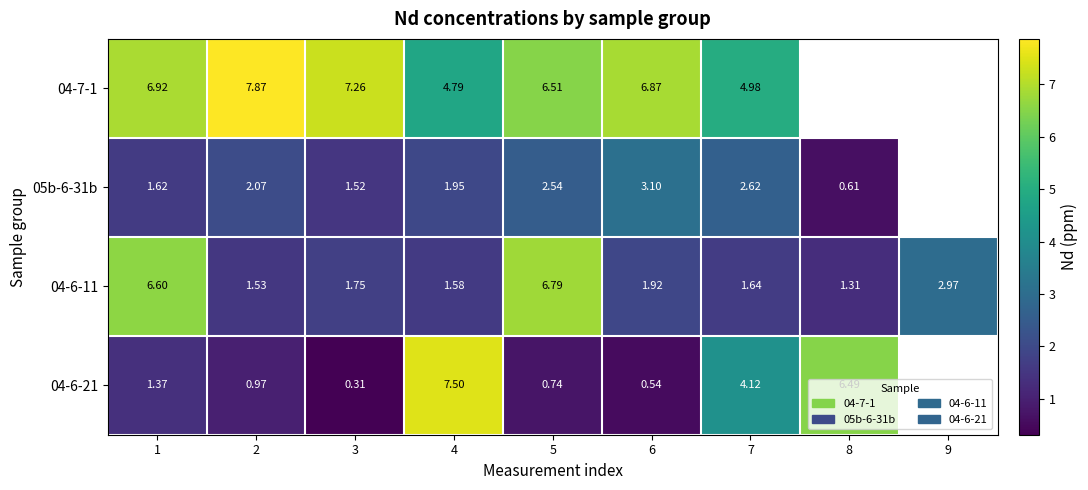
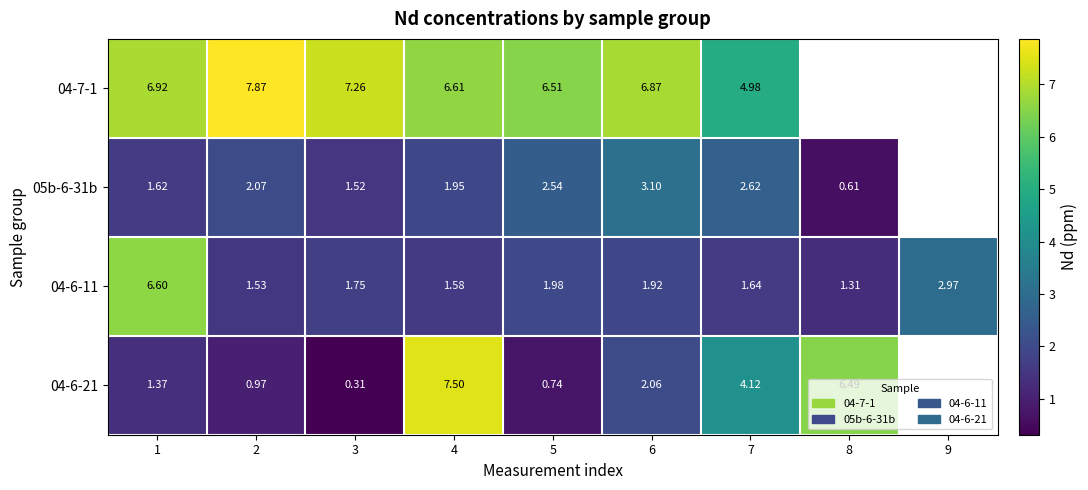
  {
    "04-7-1": {
      "1": 6.92,
      "2": 7.87,
      "3": 7.26,
-     "4": 4.79,
+     "4": 6.61,
      "5": 6.51,
      "6": 6.87,
      "7": 4.98
    },
    "05b-6-31b": {
      "1": 1.62,
      "2": 2.07,
      "3": 1.52,
      "4": 1.95,
      "5": 2.54,
      "6": 3.10,
      "7": 2.62,
      "8": 0.61
    },
    "04-6-11": {
      "1": 6.60,
      "2": 1.53,
      "3": 1.75,
      "4": 1.58,
-     "5": 6.79,
+     "5": 1.98,
      "6": 1.92,
      "7": 1.64,
      "8": 1.31,
      "9": 2.97
    },
    "04-6-21": {
      "1": 1.37,
      "2": 0.97,
      "3": 0.31,
      "4": 7.50,
      "5": 0.74,
-     "6": 0.54,
+     "6": 2.06,
      "7": 4.12
    }
  }
